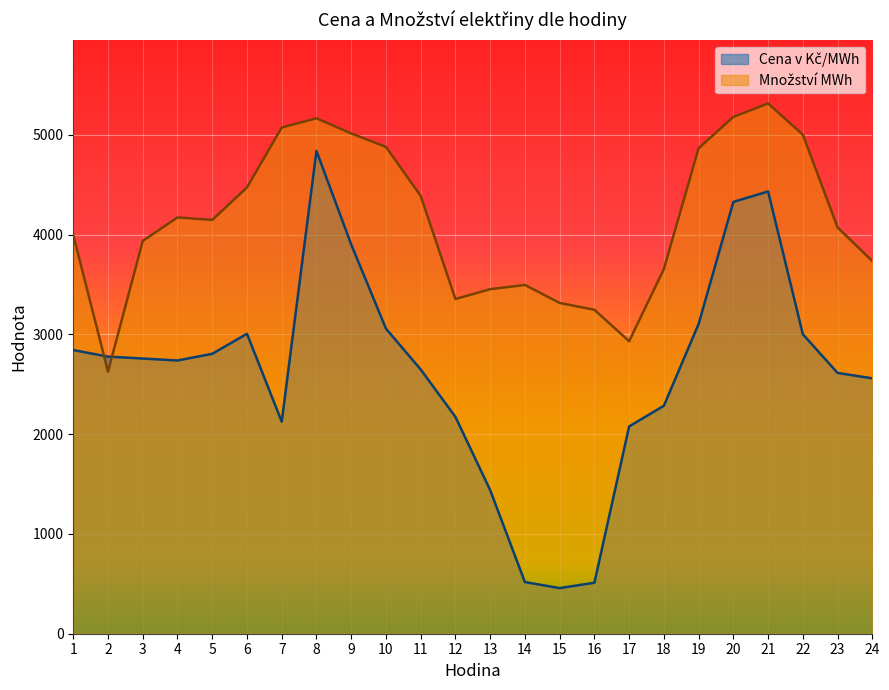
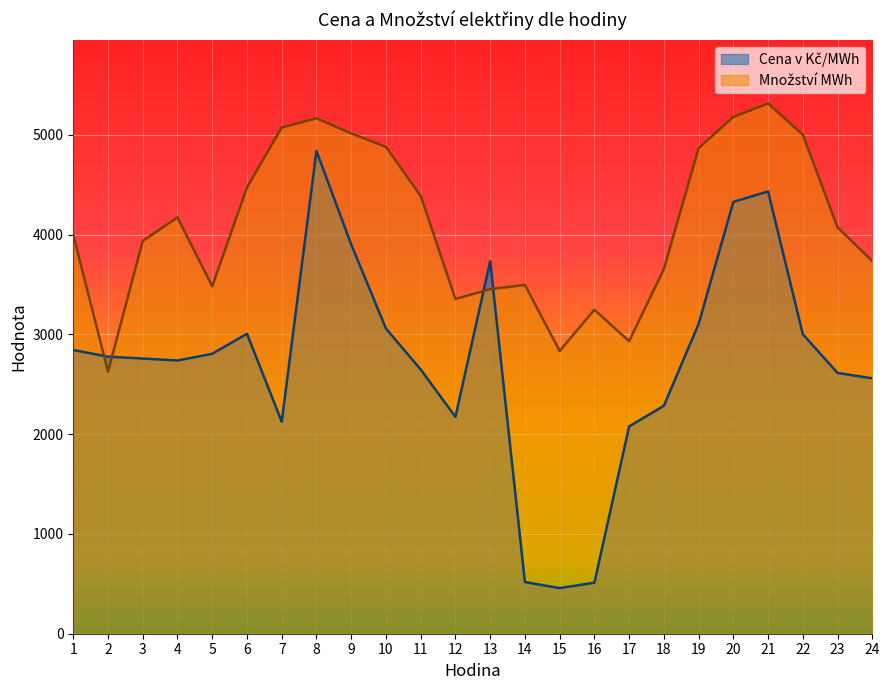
  {
    "Cena v Kč/MWh": {
      "1": 2800,
      "2": 2800,
      "3": 2800,
      "4": 2700,
      "5": 2800,
      "6": 3000,
      "7": 2100,
      "8": 4800,
      "9": 3900,
      "10": 3100,
      "11": 2600,
      "12": 2200,
-     "13": 1400,
+     "13": 3700,
      "14": 500,
      "15": 500,
      "16": 500,
      "17": 2100,
      "18": 2300,
      "19": 3100,
      "20": 4300,
      "21": 4400,
      "22": 3000,
      "23": 2600,
      "24": 2600
    },
    "Množství MWh": {
      "1": 4000,
      "2": 2600,
      "3": 3900,
      "4": 4200,
-     "5": 4100,
+     "5": 3500,
      "6": 4500,
      "7": 5100,
      "8": 5200,
      "9": 5000,
      "10": 4900,
      "11": 4400,
      "12": 3400,
      "13": 3500,
      "14": 3500,
-     "15": 3300,
+     "15": 2800,
      "16": 3200,
      "17": 2900,
      "18": 3700,
      "19": 4900,
      "20": 5200,
      "21": 5300,
      "22": 5000,
      "23": 4100,
      "24": 3700
    }
  }
